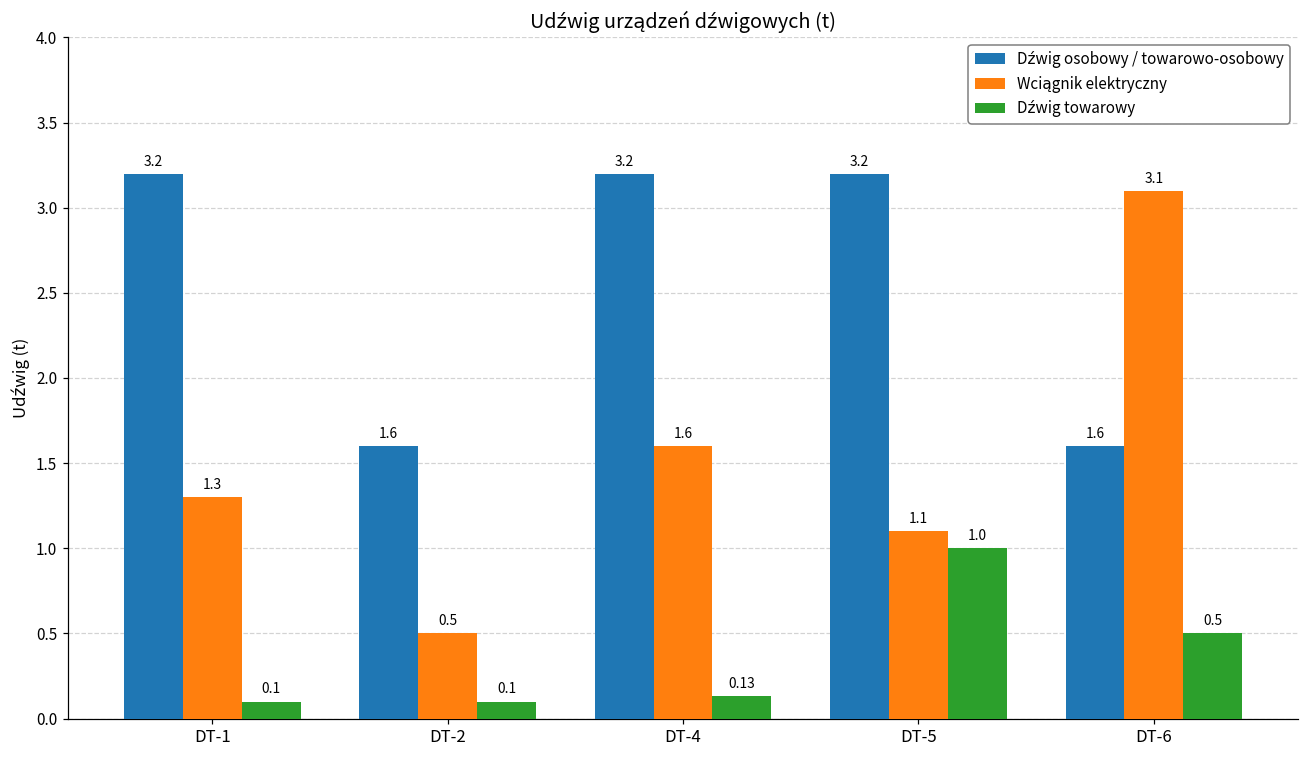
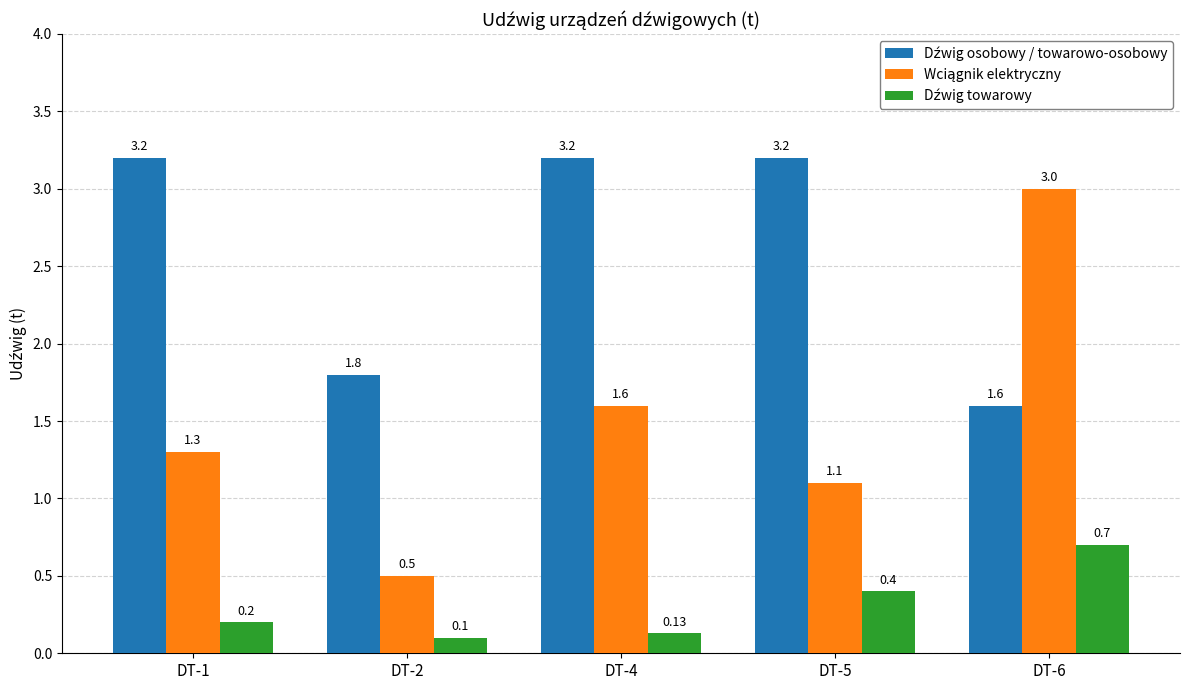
  {
    "Dźwig osobowy / towarowo-osobowy": {
      "DT-1": 3.2,
-     "DT-2": 1.6,
+     "DT-2": 1.8,
      "DT-4": 3.2,
      "DT-5": 3.2,
      "DT-6": 1.6
    },
    "Wciągnik elektryczny": {
      "DT-1": 1.3,
      "DT-2": 0.5,
      "DT-4": 1.6,
      "DT-5": 1.1,
-     "DT-6": 3.1
+     "DT-6": 3.0
    },
    "Dźwig towarowy": {
-     "DT-1": 0.1,
+     "DT-1": 0.2,
      "DT-2": 0.1,
      "DT-4": 0.13,
-     "DT-5": 1.0,
-     "DT-6": 0.5
+     "DT-5": 0.4,
+     "DT-6": 0.7
    }
  }
